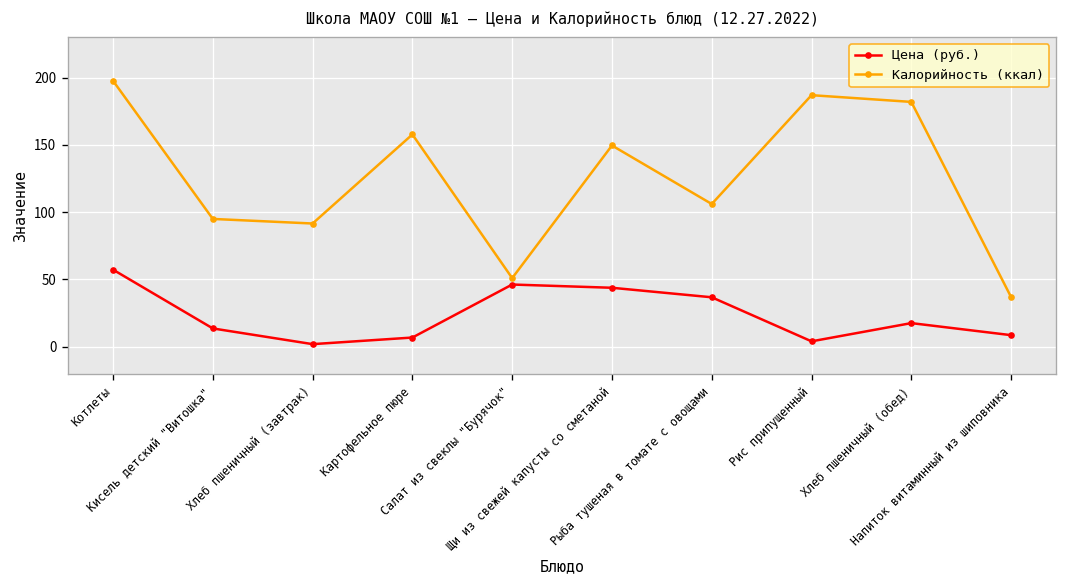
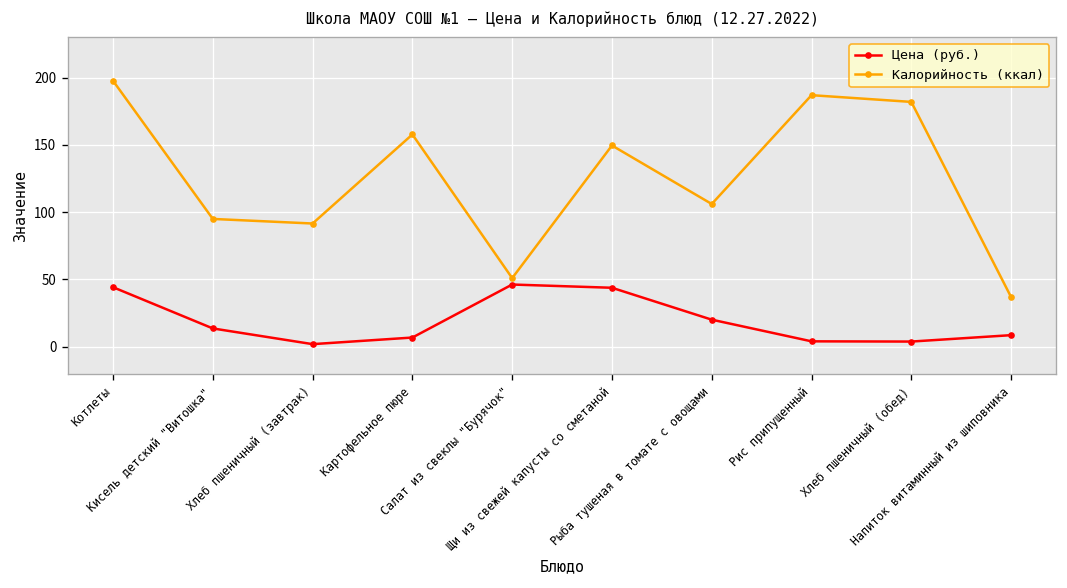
  {
    "Цена (руб.)": {
-     "Котлеты": 57,
+     "Котлеты": 44,
      "Кисель детский \"Витошка\"": 14,
      "Хлеб пшеничный (завтрак)": 2,
      "Картофельное пюре": 7,
      "Салат из свеклы \"Бурячок\"": 46,
      "Щи из свежей капусты со сметаной": 44,
-     "Рыба тушеная в томате с овощами": 37,
+     "Рыба тушеная в томате с овощами": 20,
      "Рис припущенный": 4,
-     "Хлеб пшеничный (обед)": 18,
+     "Хлеб пшеничный (обед)": 4,
      "Напиток витаминный из шиповника": 9
    },
    "Калорийность (ккал)": {
      "Котлеты": 198,
      "Кисель детский \"Витошка\"": 95,
      "Хлеб пшеничный (завтрак)": 92,
      "Картофельное пюре": 158,
      "Салат из свеклы \"Бурячок\"": 51,
      "Щи из свежей капусты со сметаной": 150,
      "Рыба тушеная в томате с овощами": 106,
      "Рис припущенный": 187,
      "Хлеб пшеничный (обед)": 182,
      "Напиток витаминный из шиповника": 37
    }
  }
